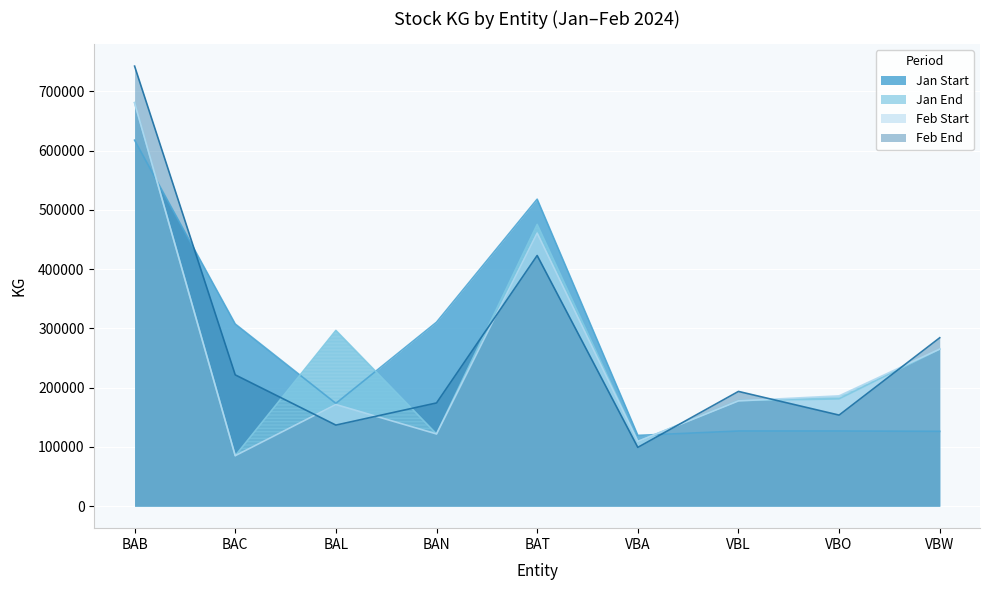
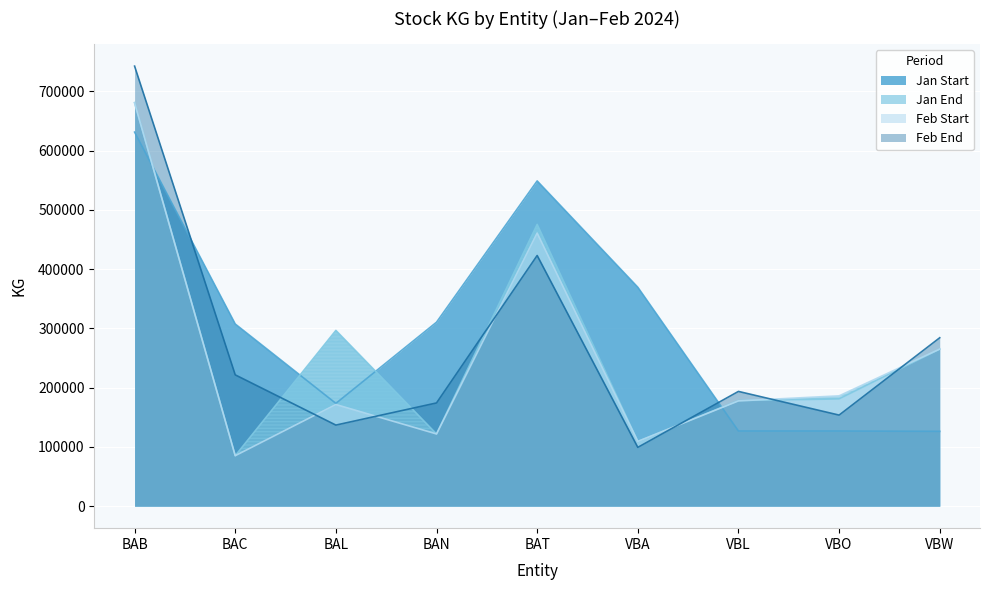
  {
    "Jan Start": {
-     "BAB": 620000,
+     "BAB": 630000,
      "BAC": 310000,
      "BAN": 310000,
-     "BAT": 520000,
-     "VBA": 120000,
+     "BAT": 550000,
+     "VBA": 370000,
      "VBL": 130000,
      "VBO": 130000,
      "VBW": 130000
    }
  }
